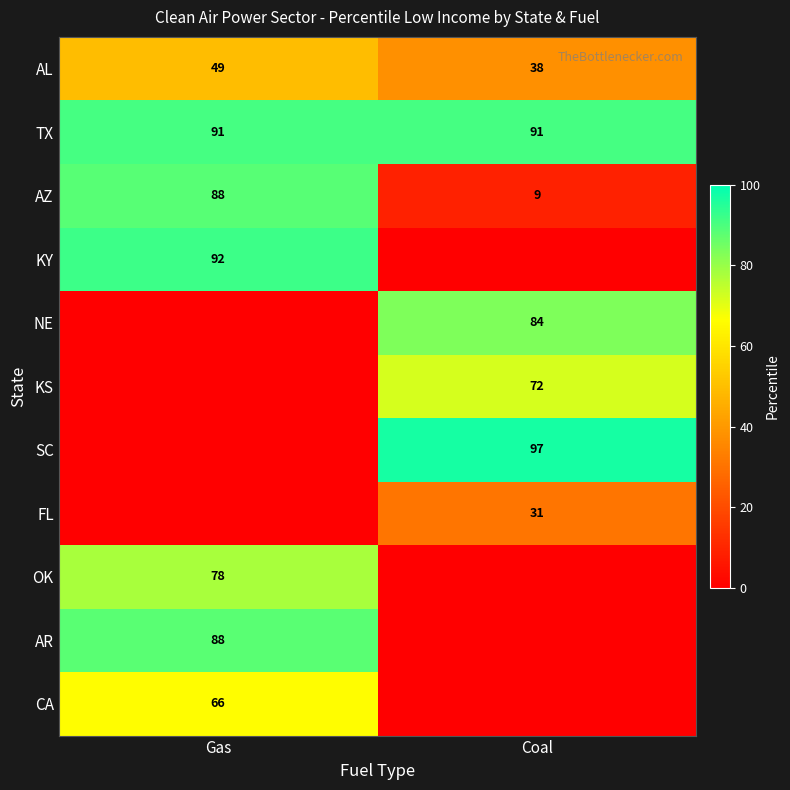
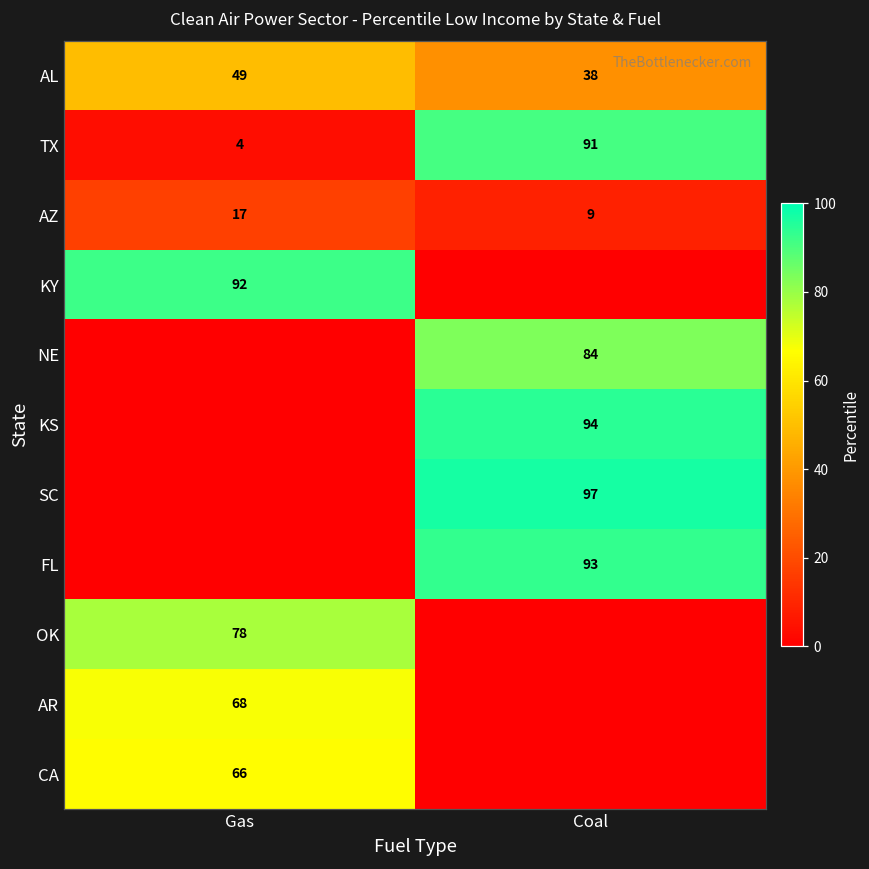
  {
    "AL": {
      "Gas": 49
    },
    "TX": {
-     "Gas": 91,
+     "Gas": 4,
      "Coal": 91
    },
    "AZ": {
-     "Gas": 88,
+     "Gas": 17,
      "Coal": 9
    },
    "KY": {
      "Gas": 92
    },
    "NE": {
      "Coal": 84
    },
    "KS": {
-     "Coal": 72
+     "Coal": 94
    },
    "SC": {
      "Coal": 97
    },
    "FL": {
-     "Coal": 31
+     "Coal": 93
    },
    "OK": {
      "Gas": 78
    },
    "AR": {
-     "Gas": 88
+     "Gas": 68
    },
    "CA": {
      "Gas": 66
    }
  }
